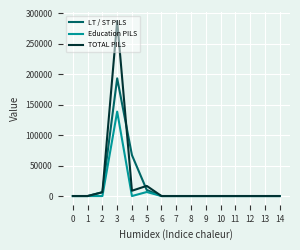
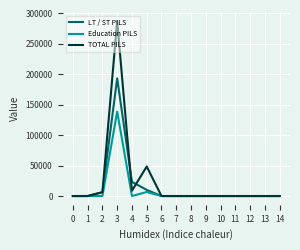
  {
    "LT / ST PILS": {
      "3": 190000,
-     "4": 70000
+     "4": 20000
    },
    "Education PILS": {
      "2": 0,
      "3": 140000,
      "4": 0
    },
    "TOTAL PILS": {
      "4": 10000,
-     "5": 20000
+     "5": 50000
    }
  }
